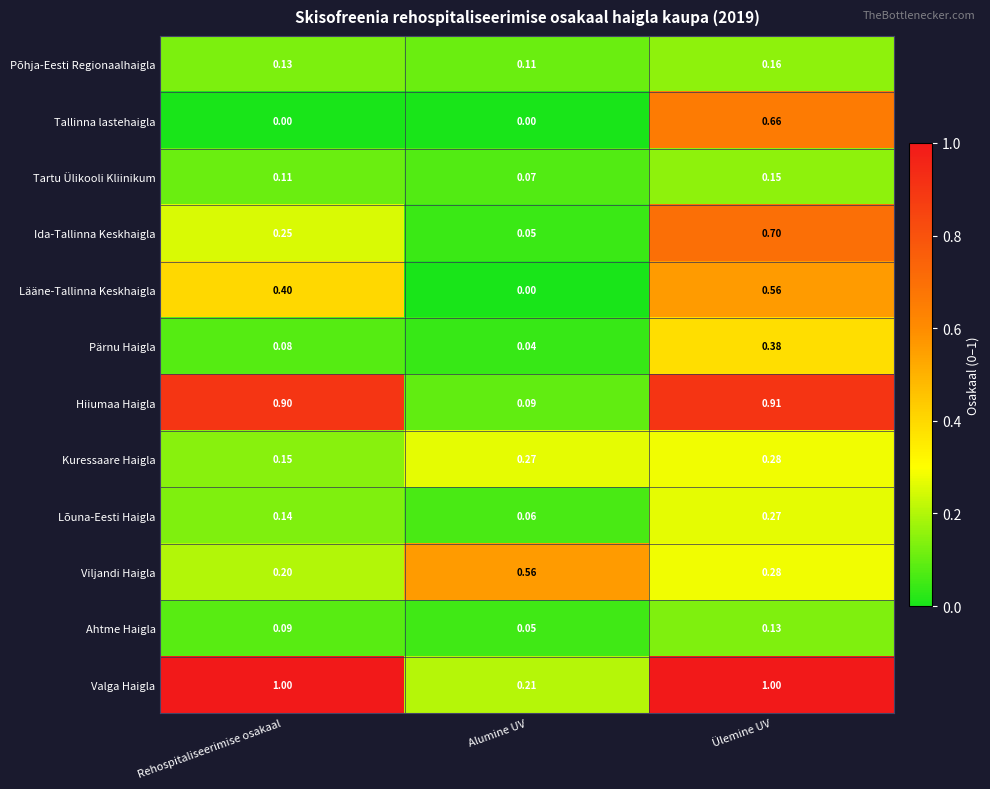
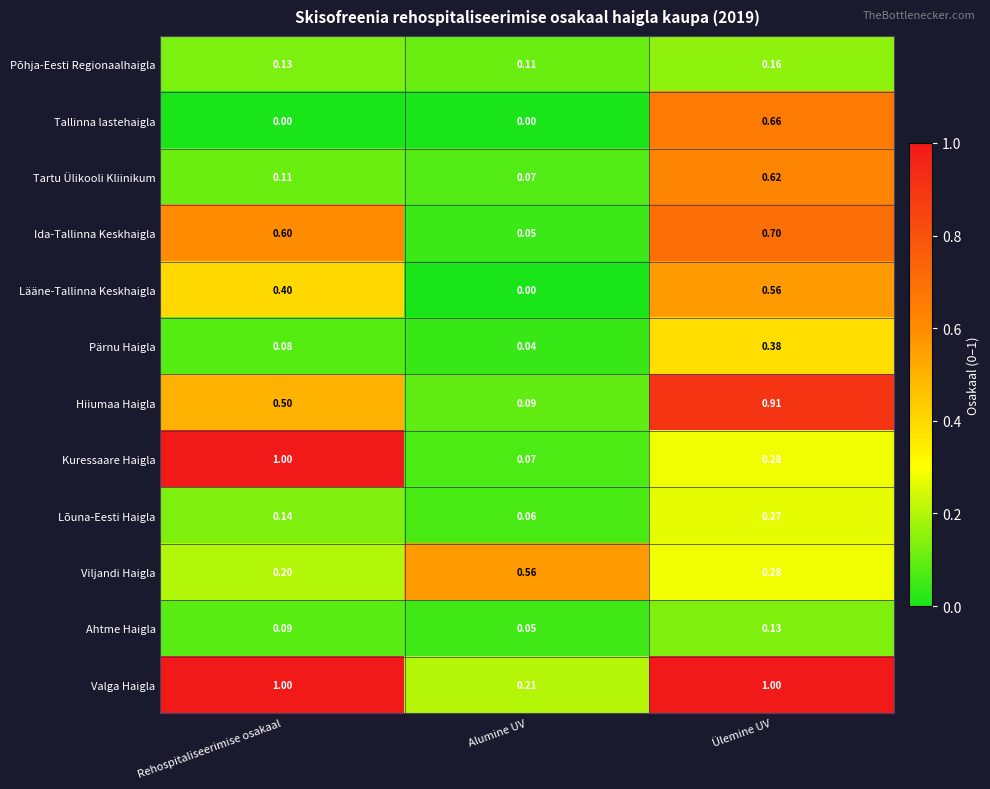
  {
    "Põhja-Eesti Regionaalhaigla": {
      "Rehospitaliseerimise osakaal": 0.13,
      "Alumine UV": 0.11,
      "Ülemine UV": 0.16
    },
    "Tallinna lastehaigla": {
      "Rehospitaliseerimise osakaal": 0.00,
      "Alumine UV": 0.00,
      "Ülemine UV": 0.66
    },
    "Tartu Ülikooli Kliinikum": {
      "Rehospitaliseerimise osakaal": 0.11,
      "Alumine UV": 0.07,
-     "Ülemine UV": 0.15
+     "Ülemine UV": 0.62
    },
    "Ida-Tallinna Keskhaigla": {
-     "Rehospitaliseerimise osakaal": 0.25,
+     "Rehospitaliseerimise osakaal": 0.60,
      "Alumine UV": 0.05,
      "Ülemine UV": 0.70
    },
    "Lääne-Tallinna Keskhaigla": {
      "Rehospitaliseerimise osakaal": 0.40,
      "Alumine UV": 0.00,
      "Ülemine UV": 0.56
    },
    "Pärnu Haigla": {
      "Rehospitaliseerimise osakaal": 0.08,
      "Alumine UV": 0.04,
      "Ülemine UV": 0.38
    },
    "Hiiumaa Haigla": {
-     "Rehospitaliseerimise osakaal": 0.90,
+     "Rehospitaliseerimise osakaal": 0.50,
      "Alumine UV": 0.09,
      "Ülemine UV": 0.91
    },
    "Kuressaare Haigla": {
-     "Rehospitaliseerimise osakaal": 0.15,
-     "Alumine UV": 0.27,
+     "Rehospitaliseerimise osakaal": 1.00,
+     "Alumine UV": 0.07,
      "Ülemine UV": 0.28
    },
    "Lõuna-Eesti Haigla": {
      "Rehospitaliseerimise osakaal": 0.14,
      "Alumine UV": 0.06,
      "Ülemine UV": 0.27
    },
    "Viljandi Haigla": {
      "Rehospitaliseerimise osakaal": 0.20,
      "Alumine UV": 0.56,
      "Ülemine UV": 0.28
    },
    "Ahtme Haigla": {
      "Rehospitaliseerimise osakaal": 0.09,
      "Alumine UV": 0.05,
      "Ülemine UV": 0.13
    },
    "Valga Haigla": {
      "Rehospitaliseerimise osakaal": 1.00,
      "Alumine UV": 0.21,
      "Ülemine UV": 1.00
    }
  }
